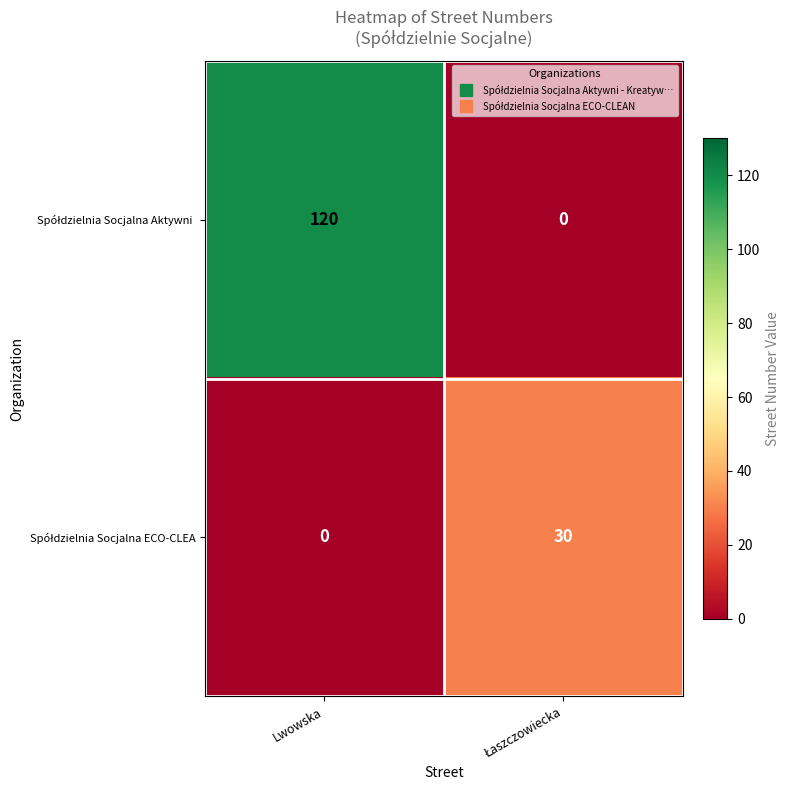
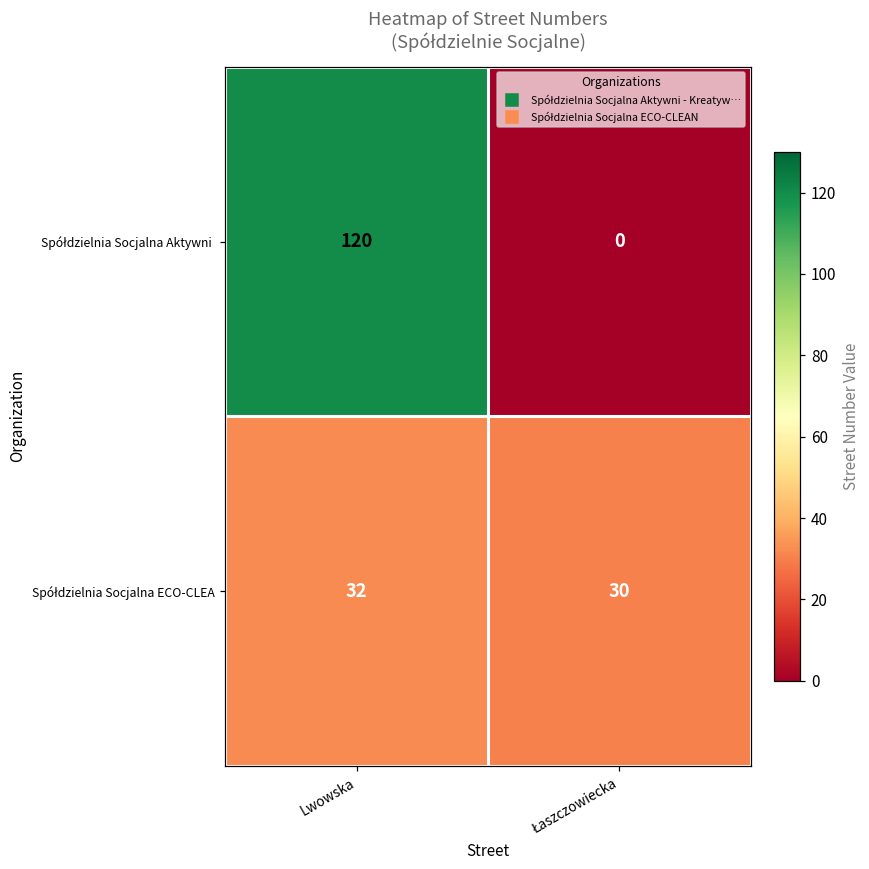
  {
    "Spółdzielnia Socjalna Aktywni": {
      "Lwowska": 120,
      "Łaszczowiecka": 0
    },
    "Spółdzielnia Socjalna ECO-CLEA": {
-     "Lwowska": 0,
+     "Lwowska": 32,
      "Łaszczowiecka": 30
    }
  }
